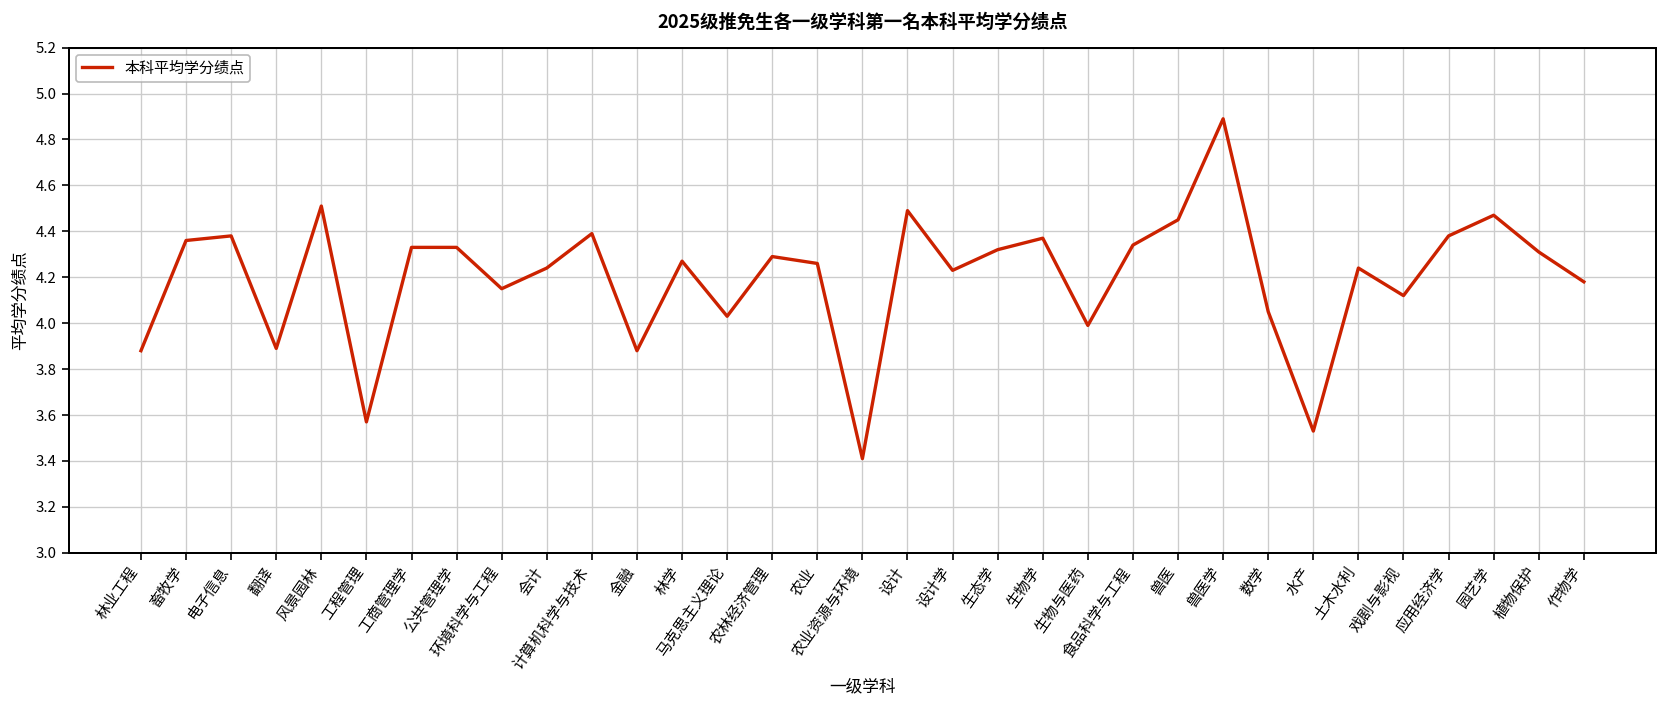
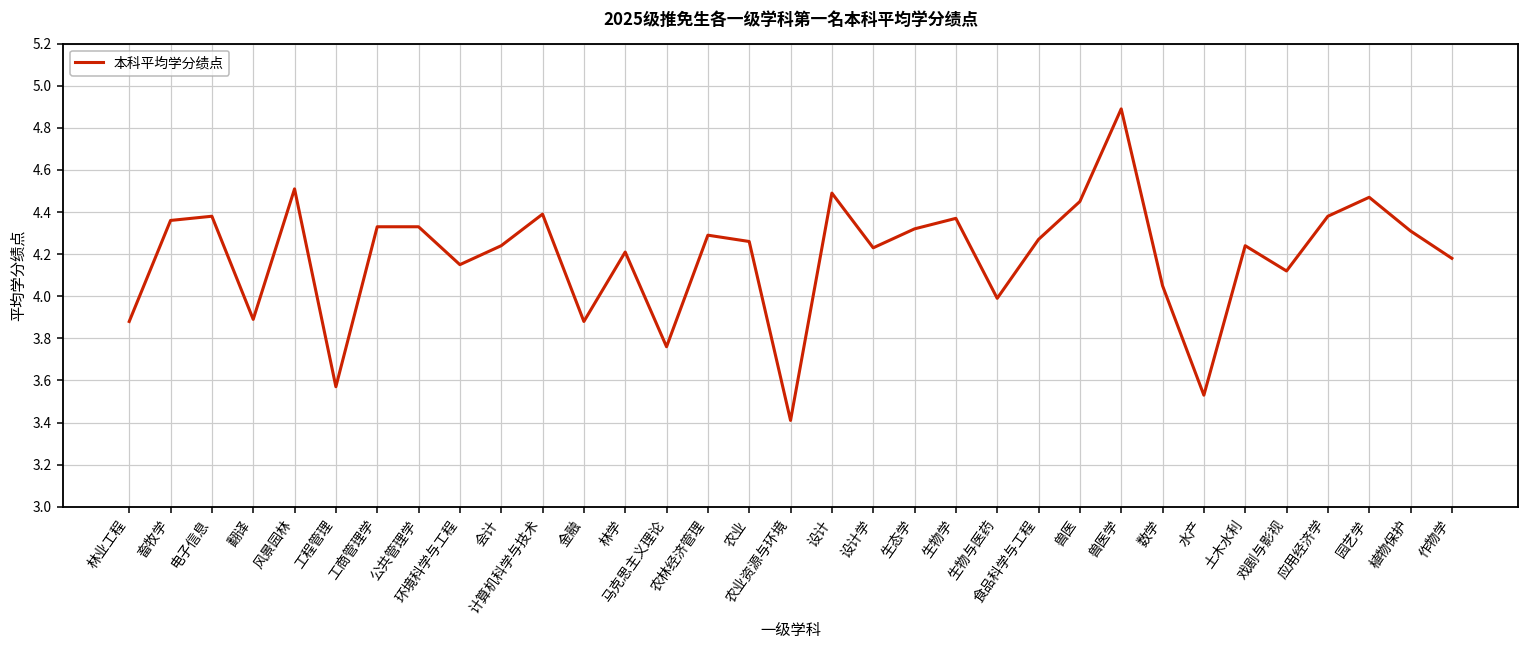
  {
    "林业工程": 3.88,
    "畜牧学": 4.36,
    "电子信息": 4.38,
    "翻译": 3.89,
    "风景园林": 4.51,
    "工程管理": 3.57,
    "工商管理学": 4.33,
    "公共管理学": 4.33,
    "环境科学与工程": 4.15,
    "会计": 4.24,
    "计算机科学与技术": 4.39,
    "金融": 3.88,
-   "林学": 4.27,
-   "马克思主义理论": 4.03,
+   "林学": 4.21,
+   "马克思主义理论": 3.76,
    "农林经济管理": 4.29,
    "农业": 4.26,
    "农业资源与环境": 3.41,
    "设计": 4.49,
    "设计学": 4.23,
    "生态学": 4.32,
    "生物学": 4.37,
    "生物与医药": 3.99,
-   "食品科学与工程": 4.34,
+   "食品科学与工程": 4.27,
    "兽医": 4.45,
    "兽医学": 4.89,
    "数学": 4.05,
    "水产": 3.53,
    "土木水利": 4.24,
    "戏剧与影视": 4.12,
    "应用经济学": 4.38,
    "园艺学": 4.47,
    "植物保护": 4.31,
    "作物学": 4.18
  }
